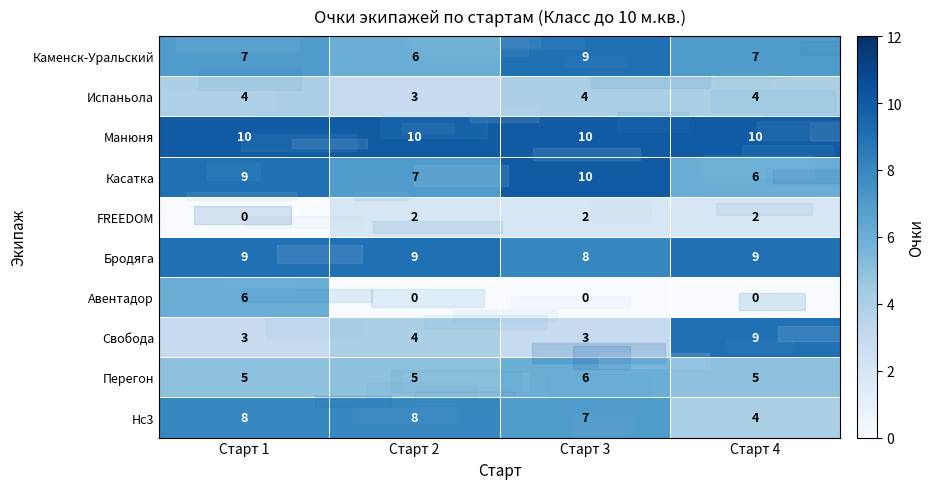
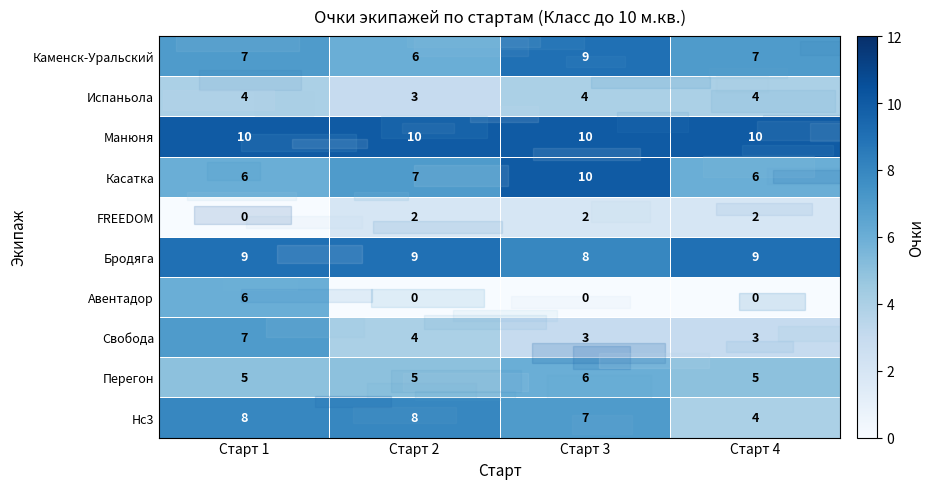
  {
    "Каменск-Уральский": {
      "Старт 1": 7,
      "Старт 2": 6,
      "Старт 3": 9,
      "Старт 4": 7
    },
    "Испаньола": {
      "Старт 1": 4,
      "Старт 2": 3,
      "Старт 3": 4,
      "Старт 4": 4
    },
    "Манюня": {
      "Старт 1": 10,
      "Старт 2": 10,
      "Старт 3": 10,
      "Старт 4": 10
    },
    "Касатка": {
-     "Старт 1": 9,
+     "Старт 1": 6,
      "Старт 2": 7,
      "Старт 3": 10,
      "Старт 4": 6
    },
    "FREEDOM": {
      "Старт 1": 0,
      "Старт 2": 2,
      "Старт 3": 2,
      "Старт 4": 2
    },
    "Бродяга": {
      "Старт 1": 9,
      "Старт 2": 9,
      "Старт 3": 8,
      "Старт 4": 9
    },
    "Авентадор": {
      "Старт 1": 6,
      "Старт 2": 0,
      "Старт 3": 0,
      "Старт 4": 0
    },
    "Свобода": {
-     "Старт 1": 3,
+     "Старт 1": 7,
      "Старт 2": 4,
      "Старт 3": 3,
-     "Старт 4": 9
+     "Старт 4": 3
    },
    "Перегон": {
      "Старт 1": 5,
      "Старт 2": 5,
      "Старт 3": 6,
      "Старт 4": 5
    },
    "Нс3": {
      "Старт 1": 8,
      "Старт 2": 8,
      "Старт 3": 7,
      "Старт 4": 4
    }
  }
